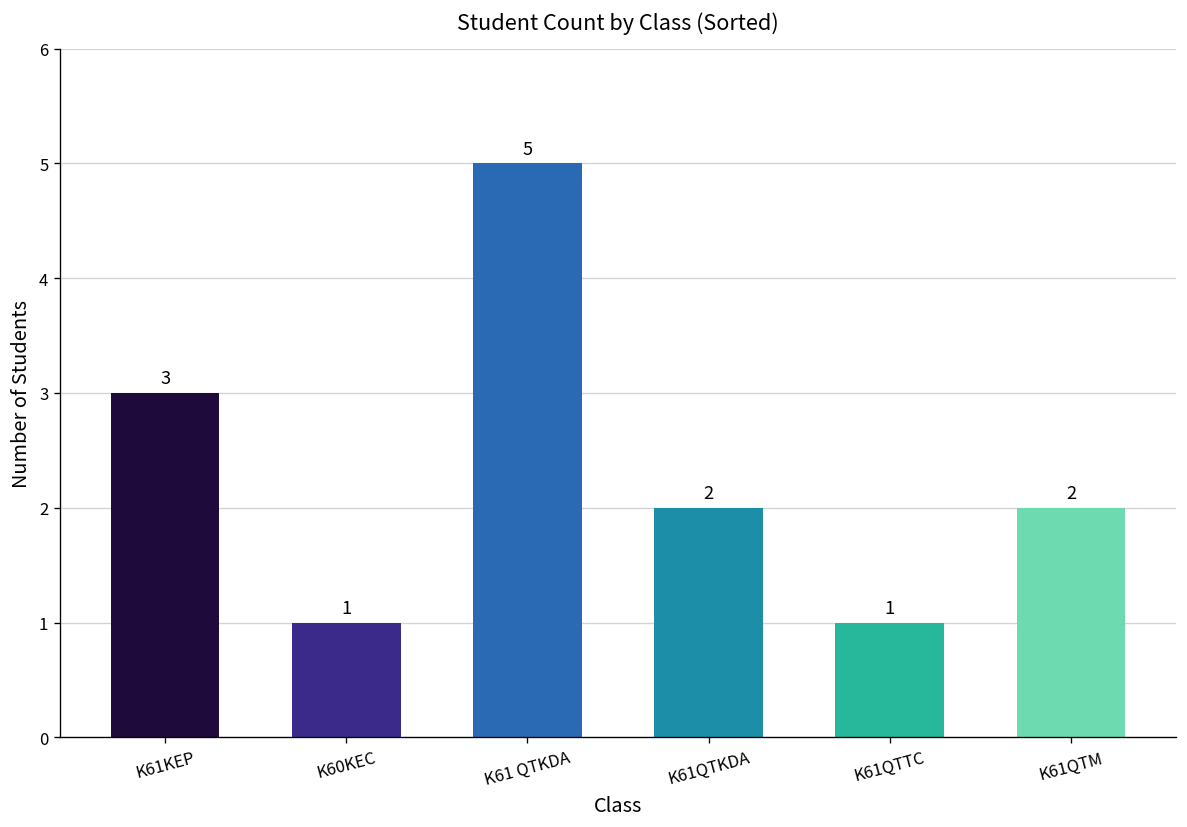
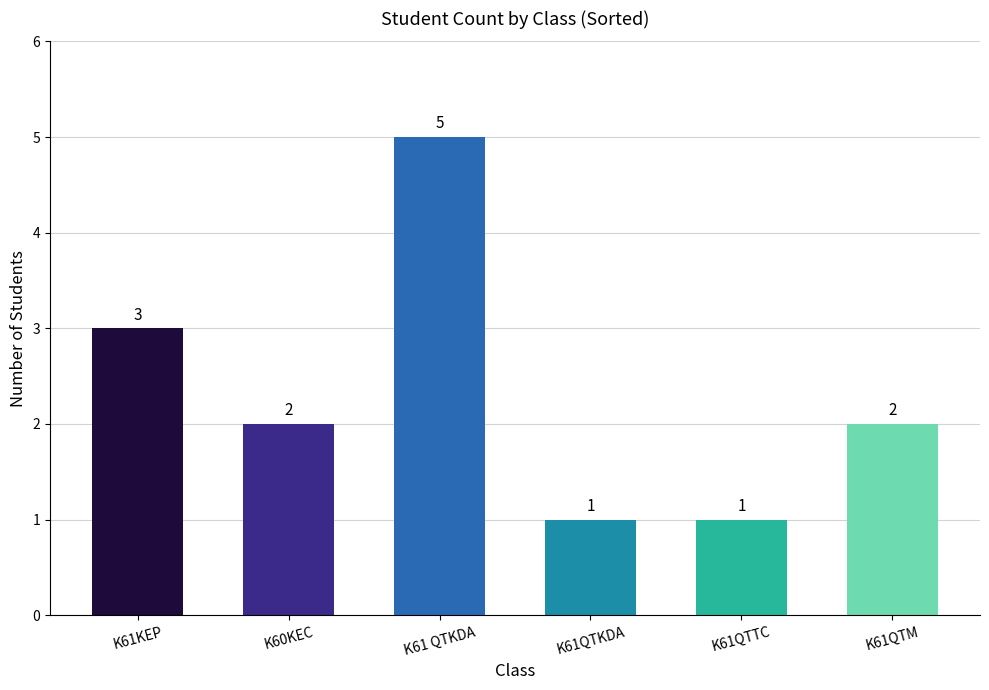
  {
    "K61KEP": 3,
-   "K60KEC": 1,
+   "K60KEC": 2,
    "K61 QTKDA": 5,
-   "K61QTKDA": 2,
+   "K61QTKDA": 1,
    "K61QTTC": 1,
    "K61QTM": 2
  }
